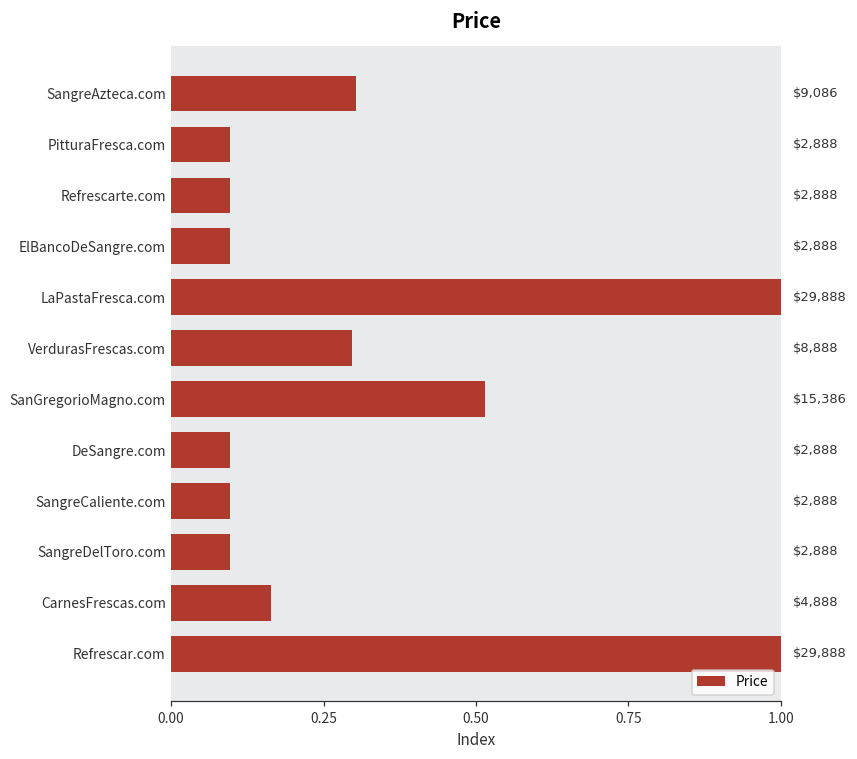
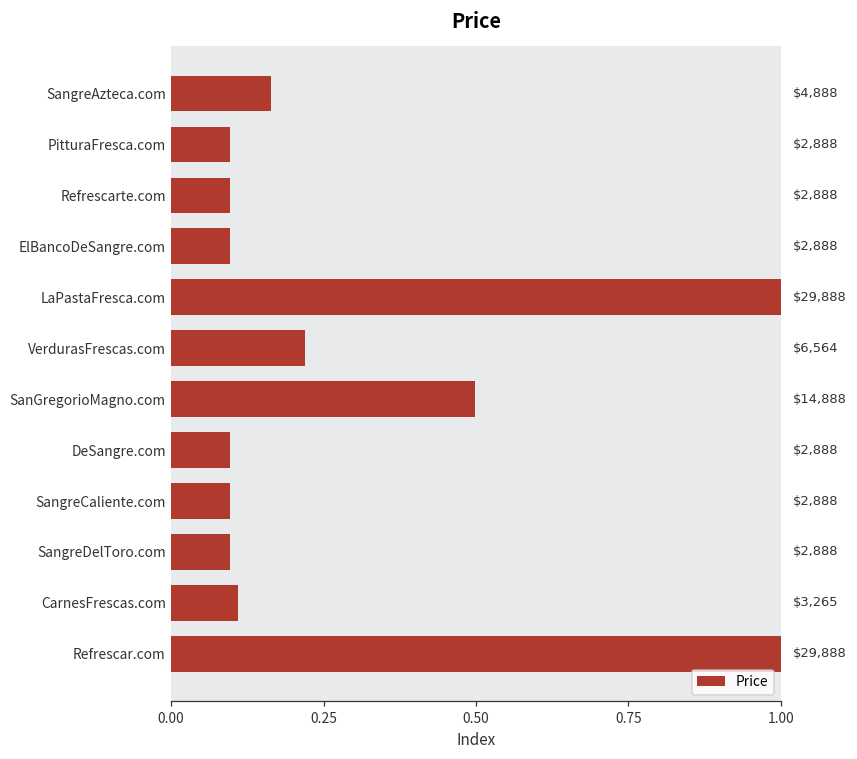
  {
    "Price": {
-     "SangreAzteca.com": "$9,086",
-     "VerdurasFrescas.com": "$8,888",
-     "SanGregorioMagno.com": "$15,386",
-     "CarnesFrescas.com": "$4,888"
+     "SangreAzteca.com": "$4,888",
+     "VerdurasFrescas.com": "$6,564",
+     "SanGregorioMagno.com": "$14,888",
+     "CarnesFrescas.com": "$3,265"
    }
  }
